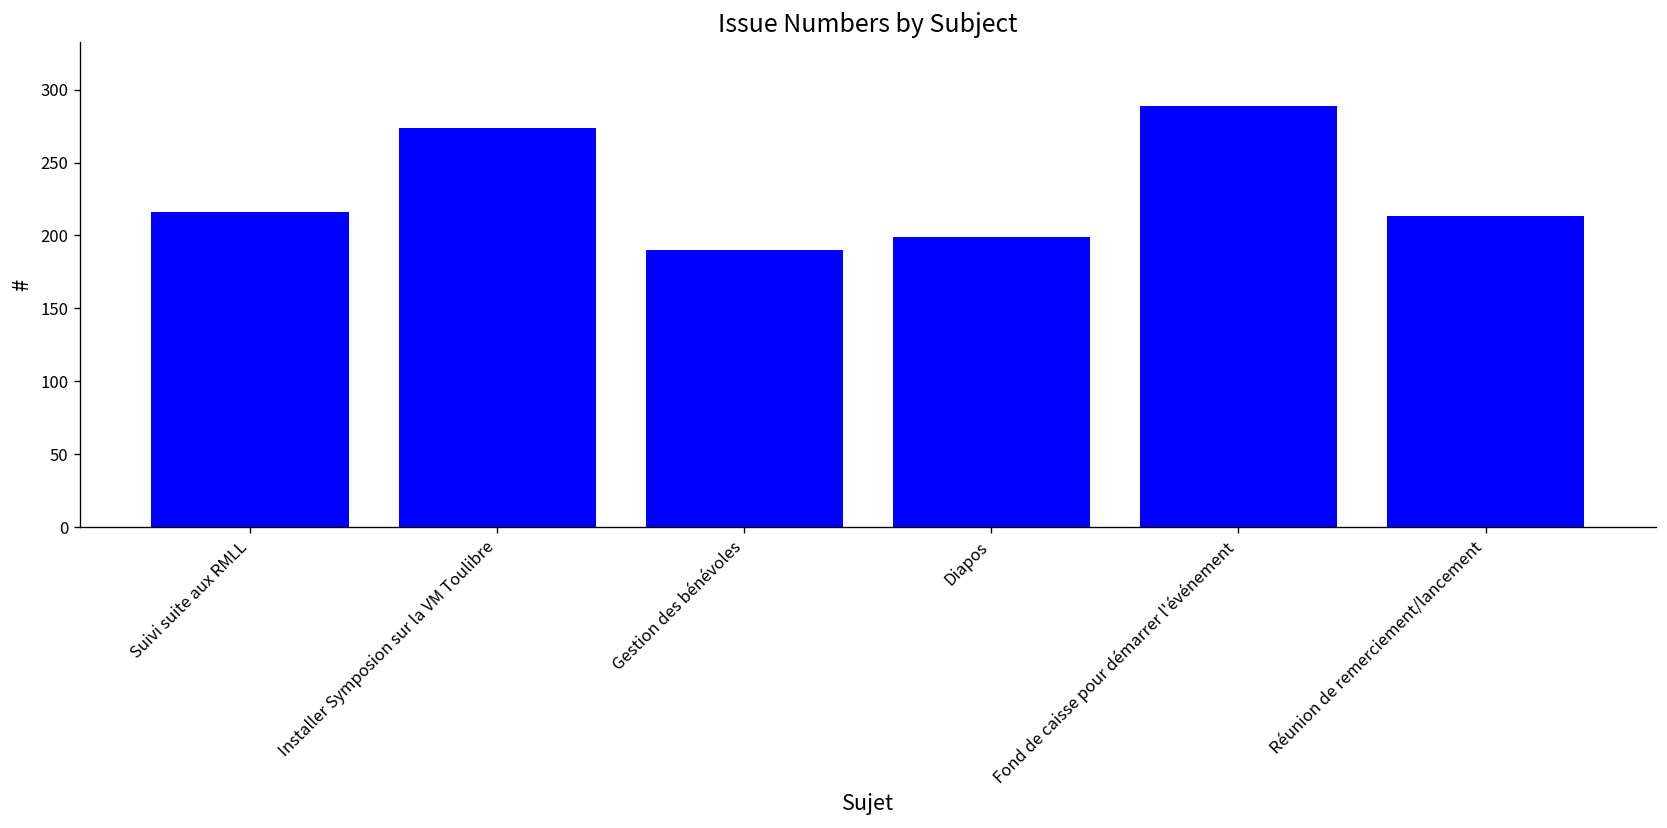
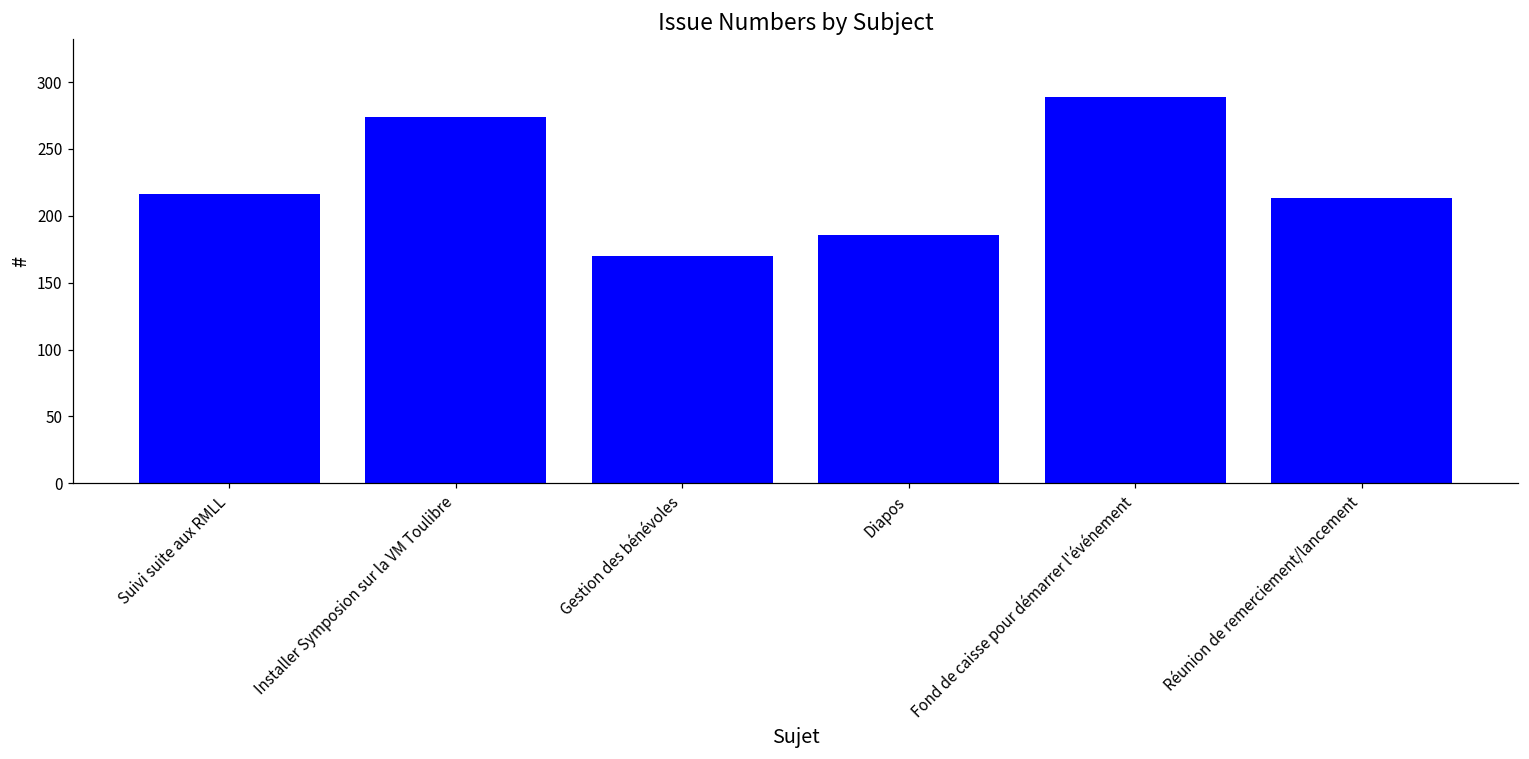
  {
    "Suivi suite aux RMLL": 216,
    "Installer Symposion sur la VM Toulibre": 274,
-   "Gestion des bénévoles": 190,
-   "Diapos": 199,
+   "Gestion des bénévoles": 170,
+   "Diapos": 186,
    "Fond de caisse pour démarrer l'événement": 289,
    "Réunion de remerciement/lancement": 213
  }
